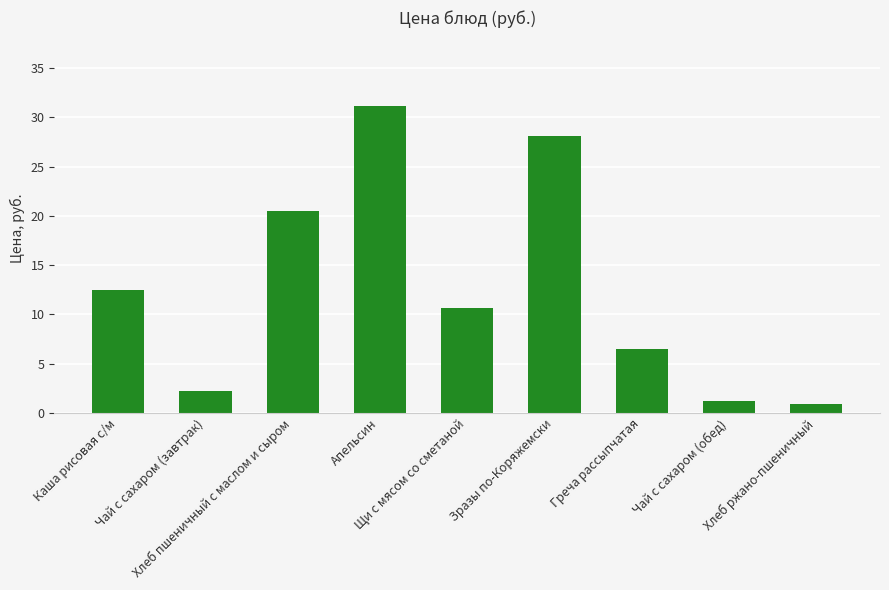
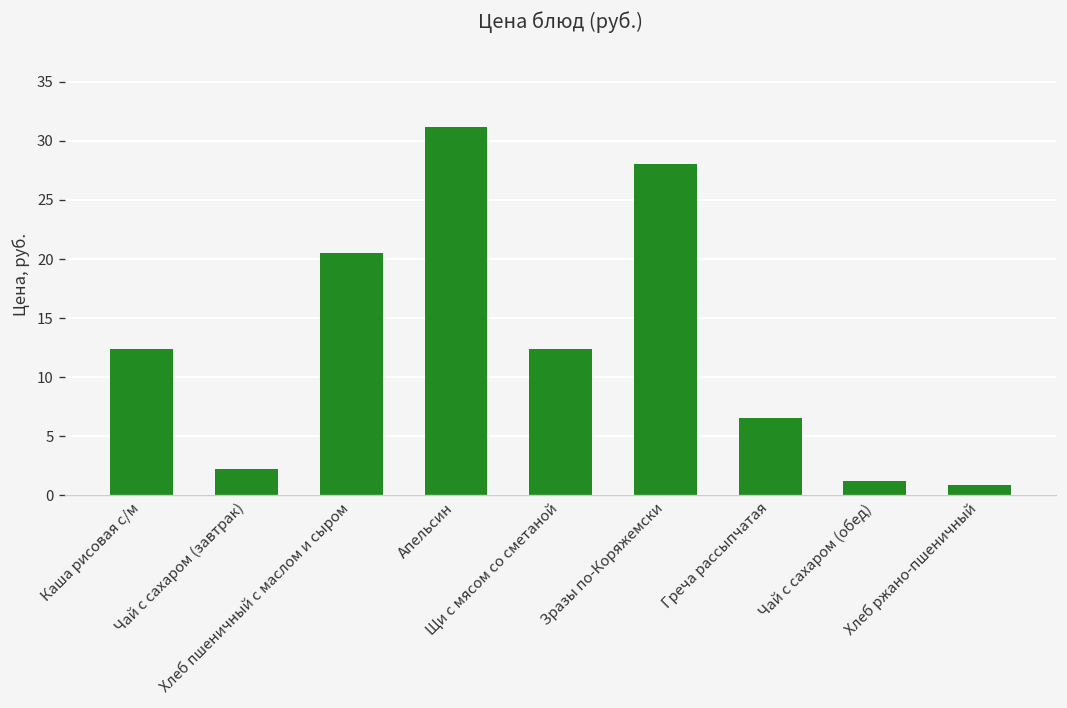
  {
    "Каша рисовая с/м": 12,
    "Чай с сахаром (завтрак)": 2,
    "Хлеб пшеничный с маслом и сыром": 20,
    "Апельсин": 31,
-   "Щи с мясом со сметаной": 11,
+   "Щи с мясом со сметаной": 12,
    "Зразы по-Коряжемски": 28,
    "Греча рассыпчатая": 7,
    "Чай с сахаром (обед)": 1,
    "Хлеб ржано-пшеничный": 1
  }
